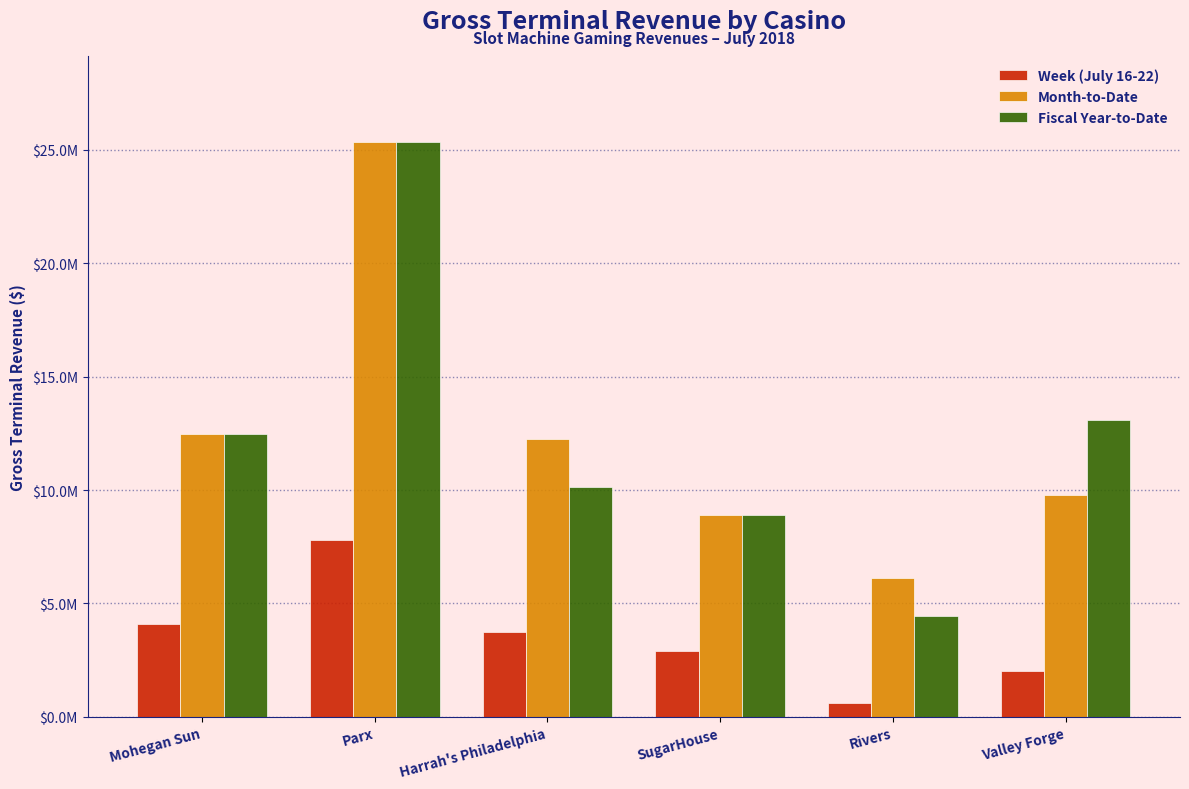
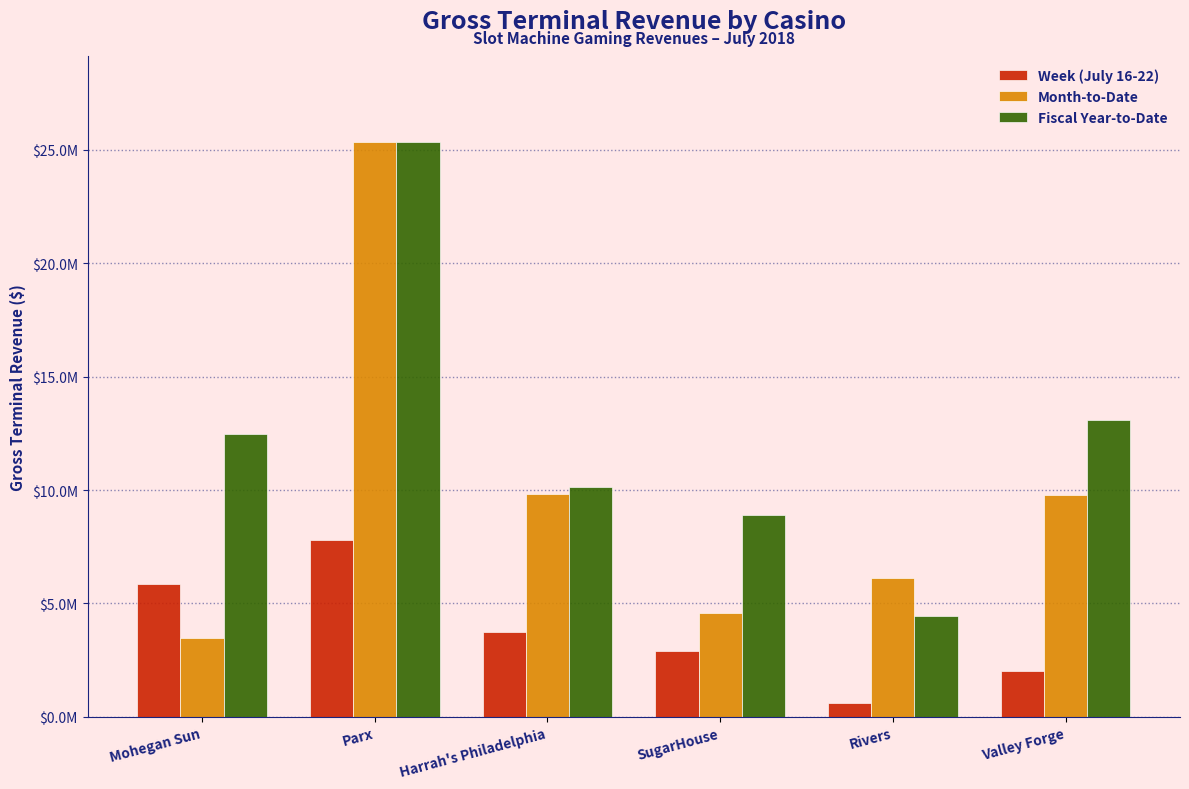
  {
    "Week (July 16-22)": {
-     "Mohegan Sun": "$4100000",
+     "Mohegan Sun": "$5900000",
      "Parx": "$7800000",
      "Harrah's Philadelphia": "$3700000",
      "SugarHouse": "$2900000",
      "Rivers": "$600000",
      "Valley Forge": "$2000000"
    },
    "Month-to-Date": {
-     "Mohegan Sun": "$12500000",
+     "Mohegan Sun": "$3500000",
      "Parx": "$25300000",
-     "Harrah's Philadelphia": "$12200000",
-     "SugarHouse": "$8900000",
+     "Harrah's Philadelphia": "$9800000",
+     "SugarHouse": "$4600000",
      "Rivers": "$6100000",
      "Valley Forge": "$9800000"
    },
    "Fiscal Year-to-Date": {
      "Mohegan Sun": "$12500000",
      "Parx": "$25300000",
      "Harrah's Philadelphia": "$10100000",
      "SugarHouse": "$8900000",
      "Rivers": "$4400000",
      "Valley Forge": "$13100000"
    }
  }
